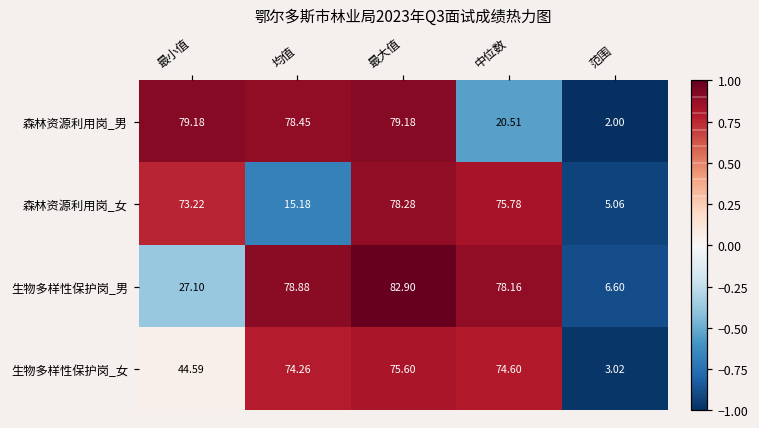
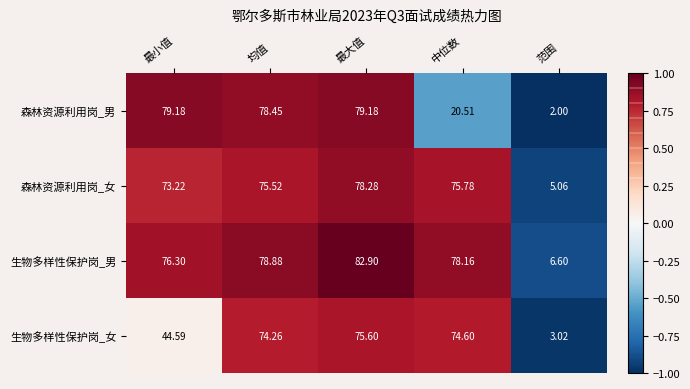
  {
    "森林资源利用岗_男": {
      "最小值": 79.18,
      "均值": 78.45,
      "最大值": 79.18,
      "中位数": 20.51,
      "范围": 2.00
    },
    "森林资源利用岗_女": {
      "最小值": 73.22,
-     "均值": 15.18,
+     "均值": 75.52,
      "最大值": 78.28,
      "中位数": 75.78,
      "范围": 5.06
    },
    "生物多样性保护岗_男": {
-     "最小值": 27.10,
+     "最小值": 76.30,
      "均值": 78.88,
      "最大值": 82.90,
      "中位数": 78.16,
      "范围": 6.60
    },
    "生物多样性保护岗_女": {
      "最小值": 44.59,
      "均值": 74.26,
      "最大值": 75.60,
      "中位数": 74.60,
      "范围": 3.02
    }
  }
